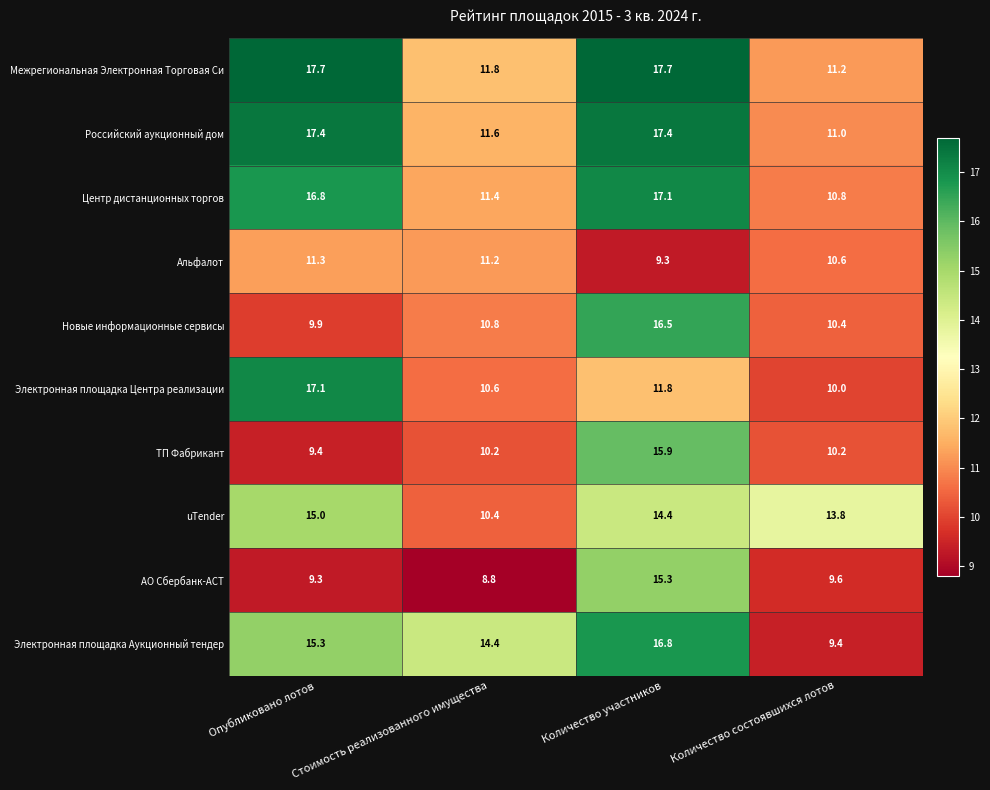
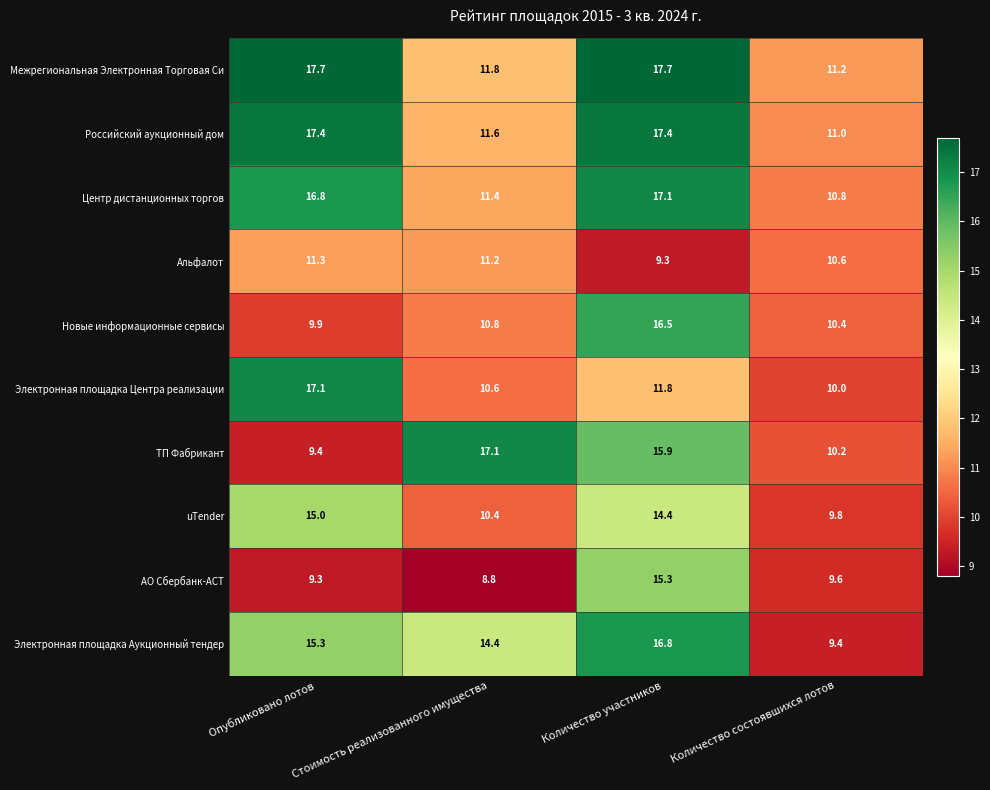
  {
    "Межрегиональная Электронная Торговая Си": {
      "Опубликовано лотов": 17.7,
      "Стоимость реализованного имущества": 11.8,
      "Количество участников": 17.7,
      "Количество состоявшихся лотов": 11.2
    },
    "Российский аукционный дом": {
      "Опубликовано лотов": 17.4,
      "Стоимость реализованного имущества": 11.6,
      "Количество участников": 17.4,
      "Количество состоявшихся лотов": 11.0
    },
    "Центр дистанционных торгов": {
      "Опубликовано лотов": 16.8,
      "Стоимость реализованного имущества": 11.4,
      "Количество участников": 17.1,
      "Количество состоявшихся лотов": 10.8
    },
    "Альфалот": {
      "Опубликовано лотов": 11.3,
      "Стоимость реализованного имущества": 11.2,
      "Количество участников": 9.3,
      "Количество состоявшихся лотов": 10.6
    },
    "Новые информационные сервисы": {
      "Опубликовано лотов": 9.9,
      "Стоимость реализованного имущества": 10.8,
      "Количество участников": 16.5,
      "Количество состоявшихся лотов": 10.4
    },
    "Электронная площадка Центра реализации": {
      "Опубликовано лотов": 17.1,
      "Стоимость реализованного имущества": 10.6,
      "Количество участников": 11.8,
      "Количество состоявшихся лотов": 10.0
    },
    "ТП Фабрикант": {
      "Опубликовано лотов": 9.4,
-     "Стоимость реализованного имущества": 10.2,
+     "Стоимость реализованного имущества": 17.1,
      "Количество участников": 15.9,
      "Количество состоявшихся лотов": 10.2
    },
    "uTender": {
      "Опубликовано лотов": 15.0,
      "Стоимость реализованного имущества": 10.4,
      "Количество участников": 14.4,
-     "Количество состоявшихся лотов": 13.8
+     "Количество состоявшихся лотов": 9.8
    },
    "АО Сбербанк-АСТ": {
      "Опубликовано лотов": 9.3,
      "Стоимость реализованного имущества": 8.8,
      "Количество участников": 15.3,
      "Количество состоявшихся лотов": 9.6
    },
    "Электронная площадка Аукционный тендер": {
      "Опубликовано лотов": 15.3,
      "Стоимость реализованного имущества": 14.4,
      "Количество участников": 16.8,
      "Количество состоявшихся лотов": 9.4
    }
  }
